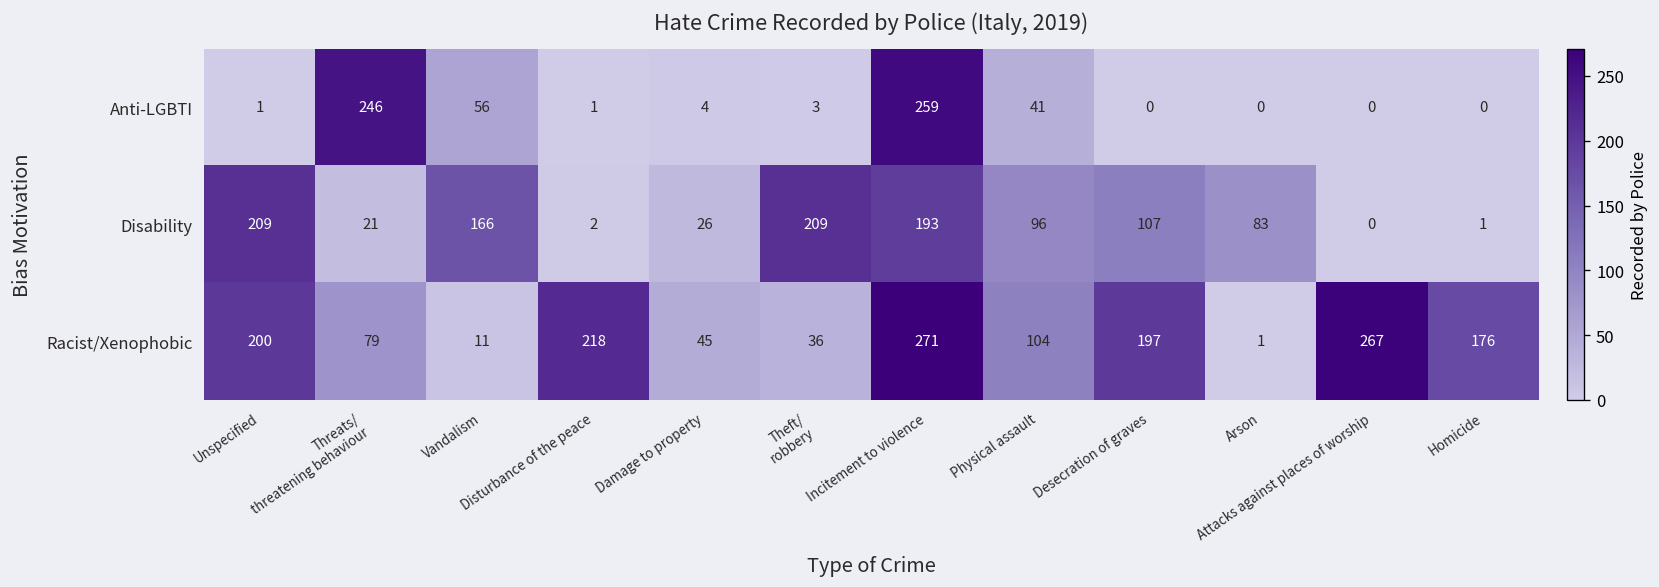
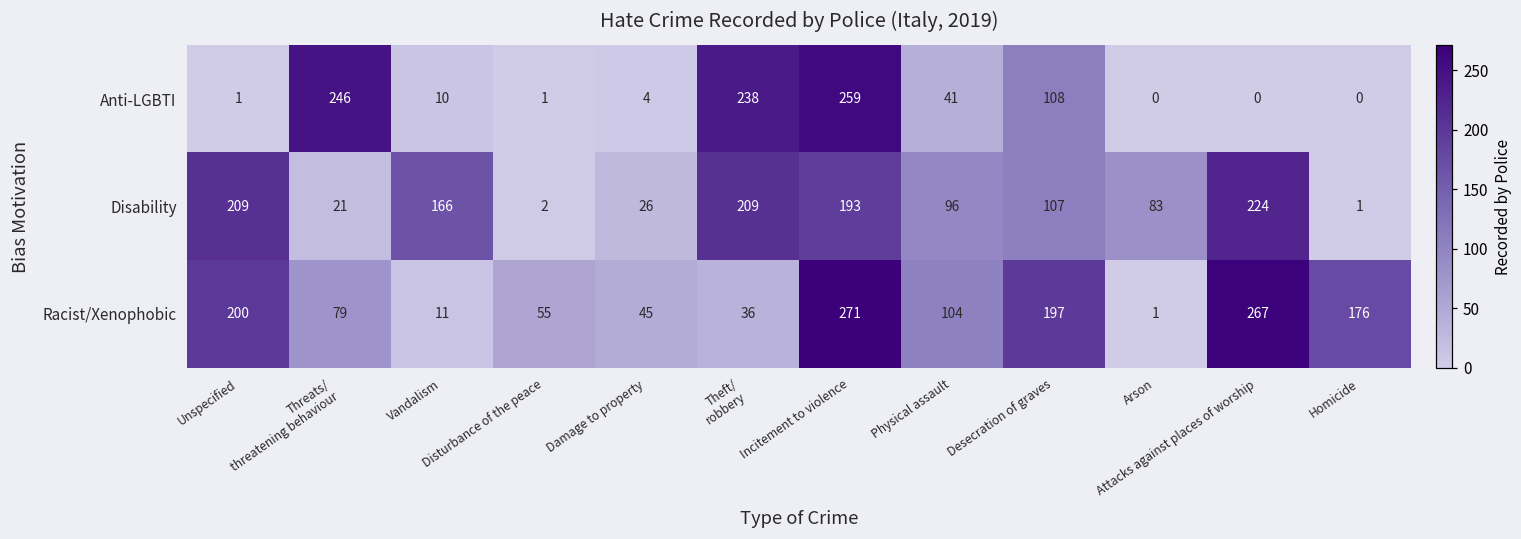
  {
    "Anti-LGBTI": {
      "Unspecified": 1,
      "Threats/ threatening behaviour": 246,
-     "Vandalism": 56,
+     "Vandalism": 10,
      "Disturbance of the peace": 1,
      "Damage to property": 4,
-     "Theft/ robbery": 3,
+     "Theft/ robbery": 238,
      "Incitement to violence": 259,
      "Physical assault": 41,
-     "Desecration of graves": 0,
+     "Desecration of graves": 108,
      "Arson": 0,
      "Attacks against places of worship": 0,
      "Homicide": 0
    },
    "Disability": {
      "Unspecified": 209,
      "Threats/ threatening behaviour": 21,
      "Vandalism": 166,
      "Disturbance of the peace": 2,
      "Damage to property": 26,
      "Theft/ robbery": 209,
      "Incitement to violence": 193,
      "Physical assault": 96,
      "Desecration of graves": 107,
      "Arson": 83,
-     "Attacks against places of worship": 0,
+     "Attacks against places of worship": 224,
      "Homicide": 1
    },
    "Racist/Xenophobic": {
      "Unspecified": 200,
      "Threats/ threatening behaviour": 79,
      "Vandalism": 11,
-     "Disturbance of the peace": 218,
+     "Disturbance of the peace": 55,
      "Damage to property": 45,
      "Theft/ robbery": 36,
      "Incitement to violence": 271,
      "Physical assault": 104,
      "Desecration of graves": 197,
      "Arson": 1,
      "Attacks against places of worship": 267,
      "Homicide": 176
    }
  }
